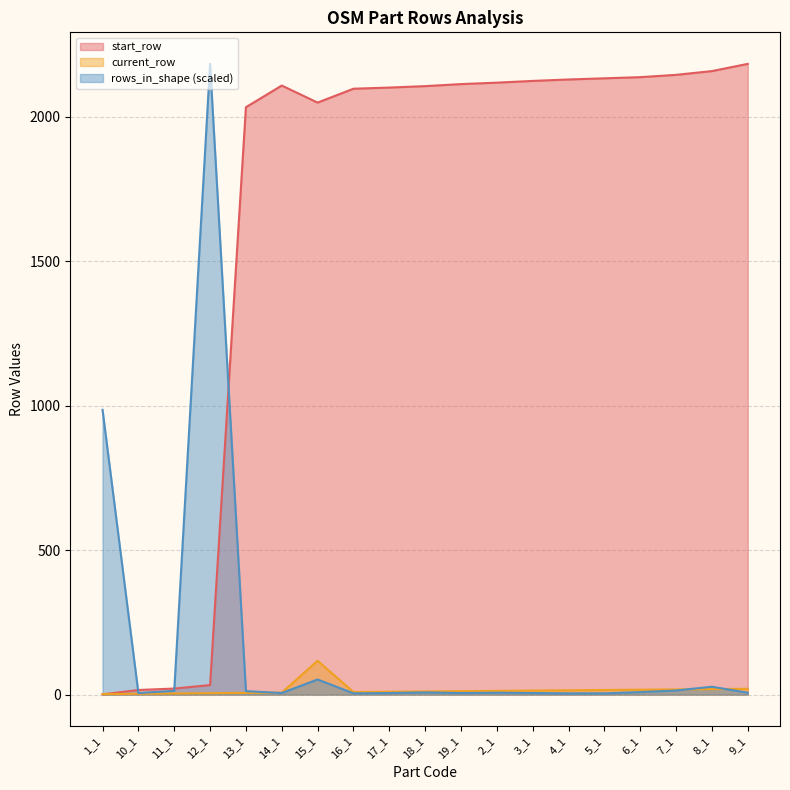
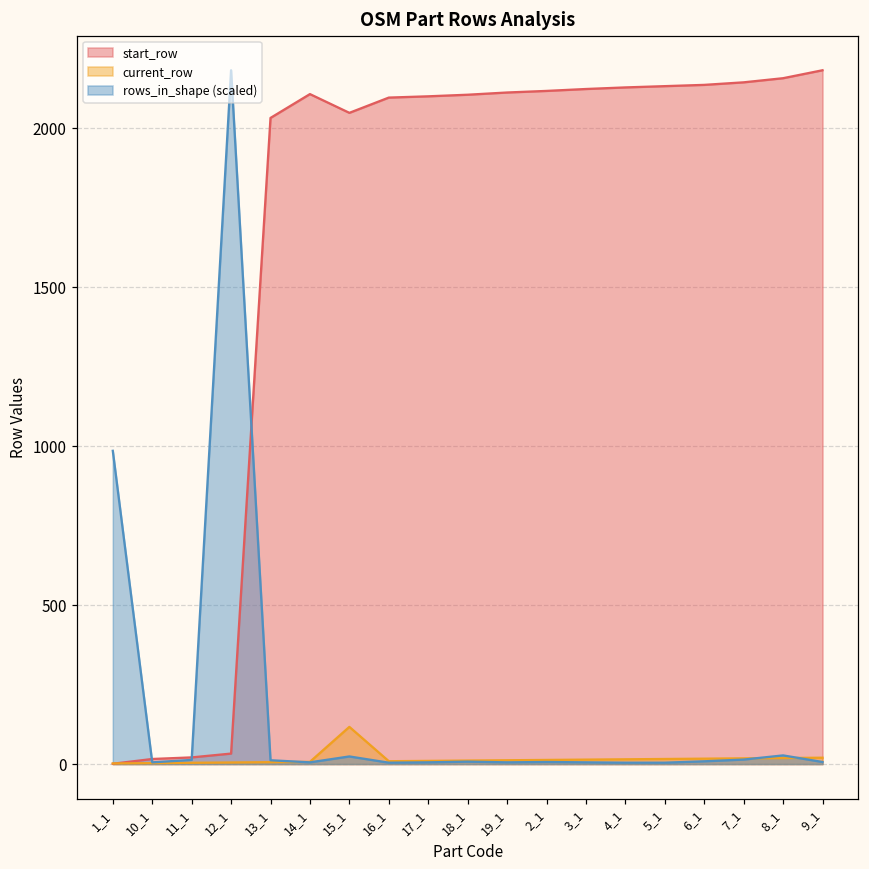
  {
    "start_row": {
      "10_1": 20,
      "12_1": 30,
      "13_1": 2030,
      "14_1": 2110,
      "15_1": 2050,
      "16_1": 2100,
      "17_1": 2100,
      "18_1": 2110,
      "19_1": 2110,
      "2_1": 2120,
      "3_1": 2120,
      "4_1": 2130,
      "5_1": 2130,
      "6_1": 2140,
      "7_1": 2150,
      "8_1": 2160,
      "9_1": 2180
    },
    "current_row": {
      "11_1": 0,
      "12_1": 10,
      "15_1": 120,
      "4_1": 20,
      "5_1": 20,
      "9_1": 20
    },
    "rows_in_shape (scaled)": {
      "1_1": 990,
-     "15_1": 50,
+     "15_1": 20,
      "4_1": 0,
      "5_1": 0,
      "9_1": 10
    }
  }
